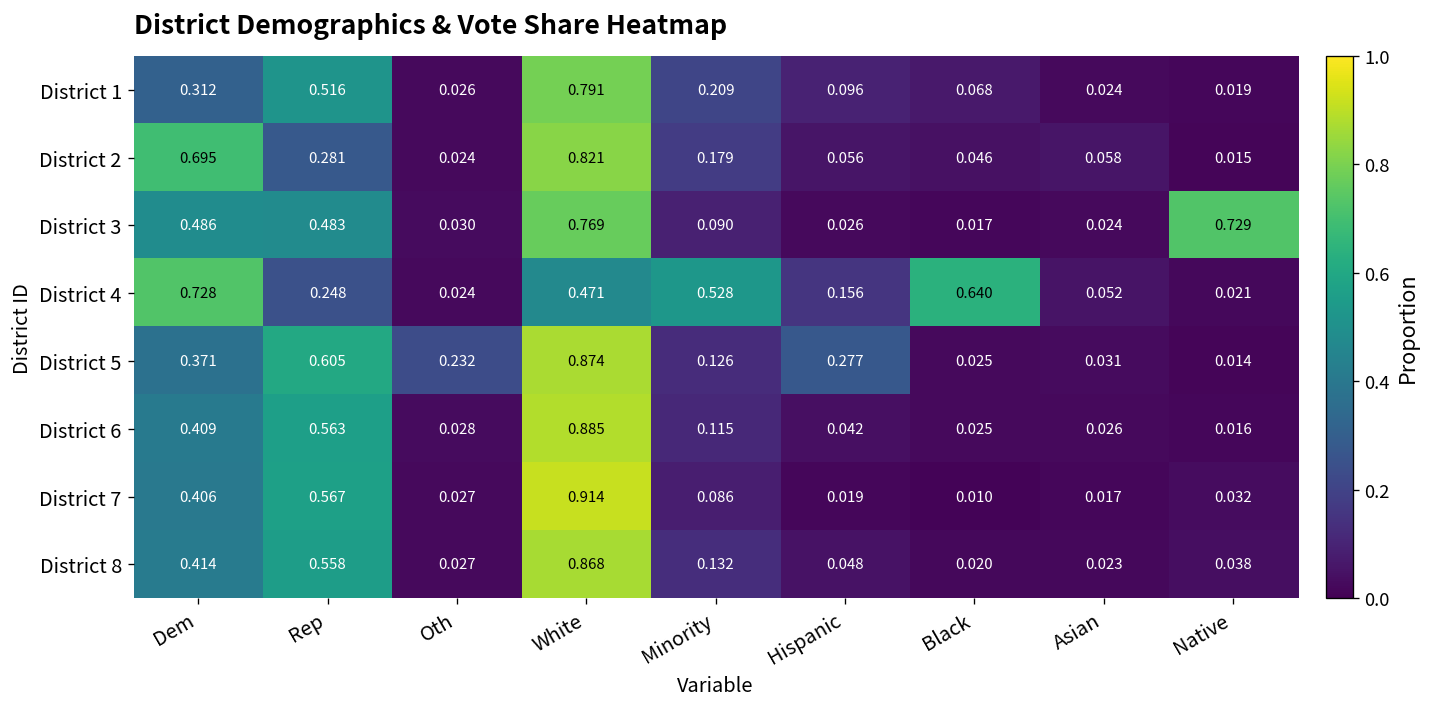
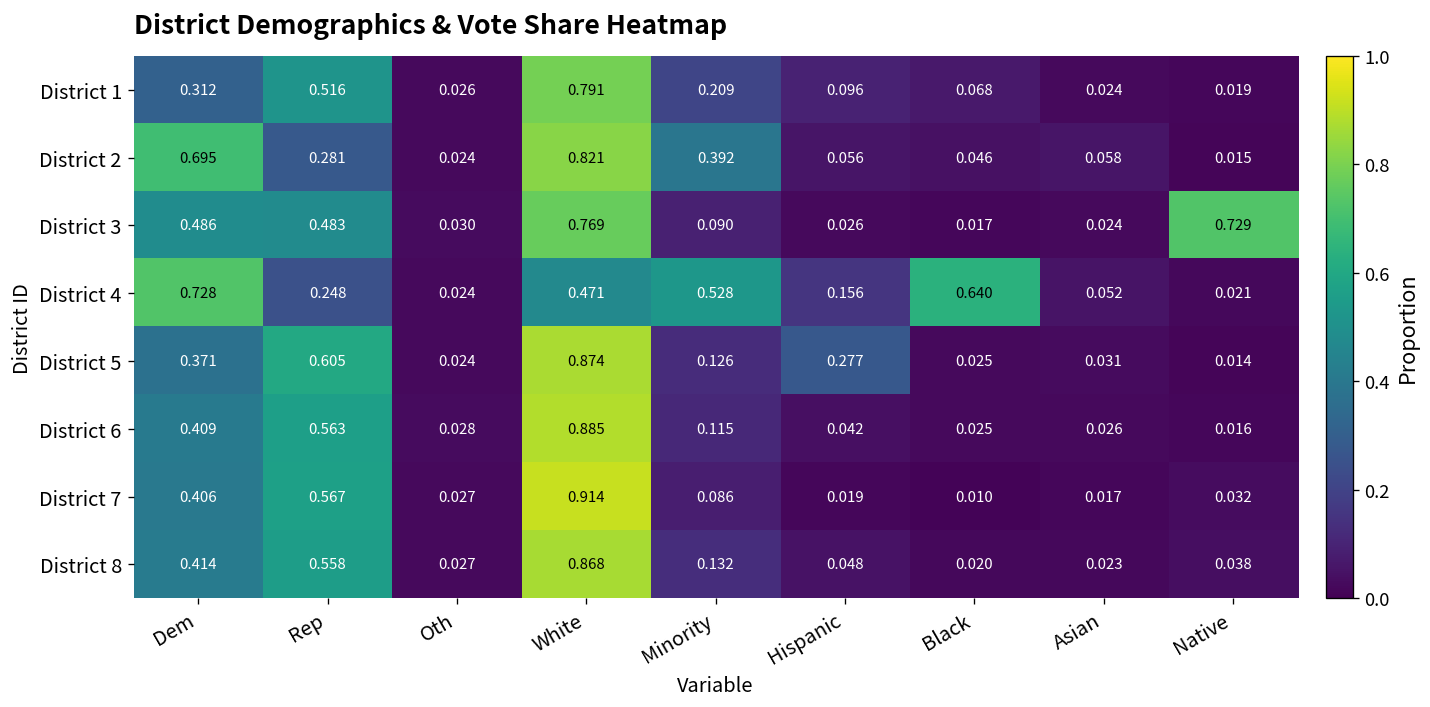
  {
    "District 1": {
      "Dem": 0.312,
      "Rep": 0.516,
      "Oth": 0.026,
      "White": 0.791,
      "Minority": 0.209,
      "Hispanic": 0.096,
      "Black": 0.068,
      "Asian": 0.024,
      "Native": 0.019
    },
    "District 2": {
      "Dem": 0.695,
      "Rep": 0.281,
      "Oth": 0.024,
      "White": 0.821,
-     "Minority": 0.179,
+     "Minority": 0.392,
      "Hispanic": 0.056,
      "Black": 0.046,
      "Asian": 0.058,
      "Native": 0.015
    },
    "District 3": {
      "Dem": 0.486,
      "Rep": 0.483,
      "Oth": 0.030,
      "White": 0.769,
      "Minority": 0.090,
      "Hispanic": 0.026,
      "Black": 0.017,
      "Asian": 0.024,
      "Native": 0.729
    },
    "District 4": {
      "Dem": 0.728,
      "Rep": 0.248,
      "Oth": 0.024,
      "White": 0.471,
      "Minority": 0.528,
      "Hispanic": 0.156,
      "Black": 0.640,
      "Asian": 0.052,
      "Native": 0.021
    },
    "District 5": {
      "Dem": 0.371,
      "Rep": 0.605,
-     "Oth": 0.232,
+     "Oth": 0.024,
      "White": 0.874,
      "Minority": 0.126,
      "Hispanic": 0.277,
      "Black": 0.025,
      "Asian": 0.031,
      "Native": 0.014
    },
    "District 6": {
      "Dem": 0.409,
      "Rep": 0.563,
      "Oth": 0.028,
      "White": 0.885,
      "Minority": 0.115,
      "Hispanic": 0.042,
      "Black": 0.025,
      "Asian": 0.026,
      "Native": 0.016
    },
    "District 7": {
      "Dem": 0.406,
      "Rep": 0.567,
      "Oth": 0.027,
      "White": 0.914,
      "Minority": 0.086,
      "Hispanic": 0.019,
      "Black": 0.010,
      "Asian": 0.017,
      "Native": 0.032
    },
    "District 8": {
      "Dem": 0.414,
      "Rep": 0.558,
      "Oth": 0.027,
      "White": 0.868,
      "Minority": 0.132,
      "Hispanic": 0.048,
      "Black": 0.020,
      "Asian": 0.023,
      "Native": 0.038
    }
  }
